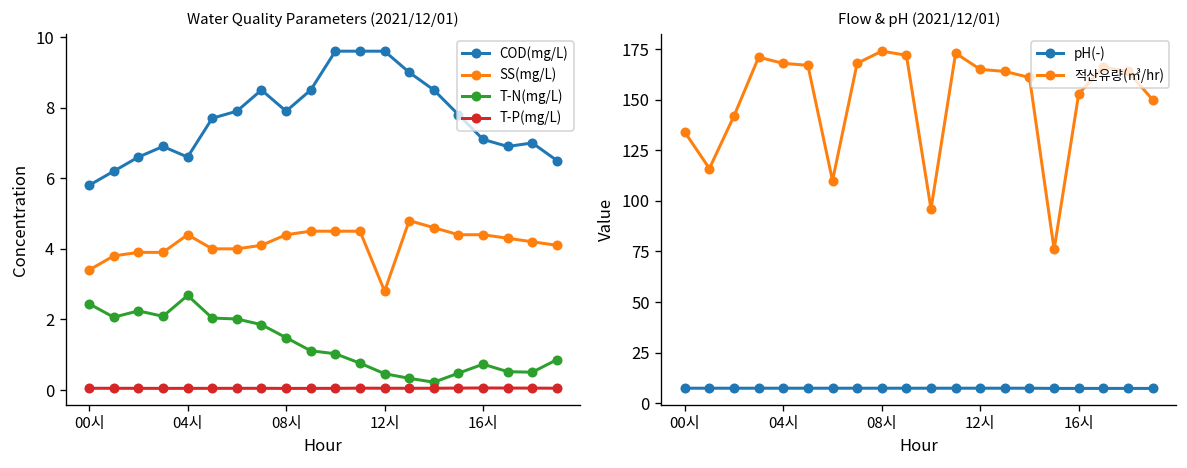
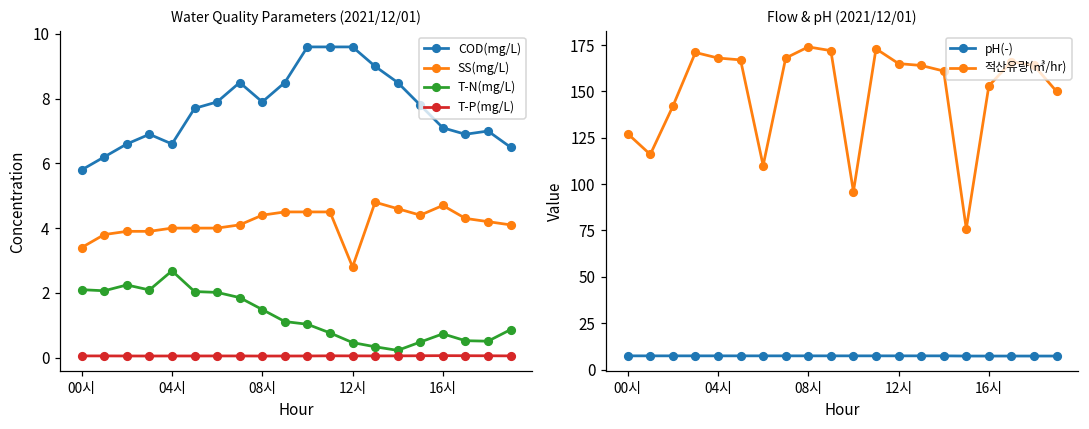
  {
    "Water Quality Parameters (2021/12/01)": {
      "COD(mg/L)": {
        "00시": 5.8,
        "04시": 6.6,
        "08시": 7.9,
        "12시": 9.6,
        "16시": 7.1
      },
      "SS(mg/L)": {
        "00시": 3.4,
-       "04시": 4.4,
+       "04시": 4.0,
        "08시": 4.4,
        "12시": 2.8,
-       "16시": 4.4
+       "16시": 4.7
      },
      "T-N(mg/L)": {
-       "00시": 2.4,
+       "00시": 2.1,
        "04시": 2.7,
        "08시": 1.5,
        "12시": 0.5,
        "16시": 0.7
      },
      "T-P(mg/L)": {
        "00시": 0.1,
        "04시": 0.0,
        "08시": 0.0,
        "12시": 0.1,
        "16시": 0.1
      }
    },
    "Flow & pH (2021/12/01)": {
      "pH(-)": {
        "00시": 7,
        "04시": 7,
        "08시": 7,
        "12시": 7,
        "16시": 7
      },
      "적산유량(㎥/hr)": {
-       "00시": 134,
+       "00시": 127,
        "04시": 168,
        "08시": 174,
        "12시": 165,
        "16시": 153
      }
    }
  }
